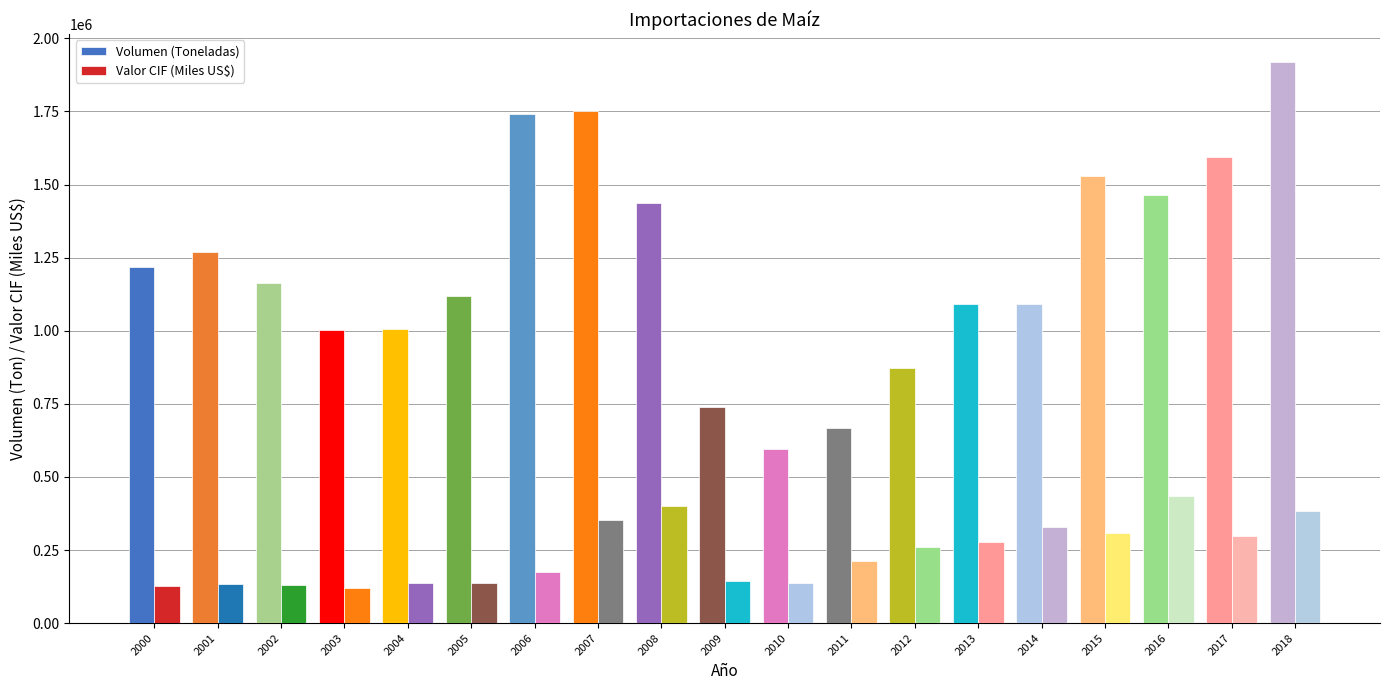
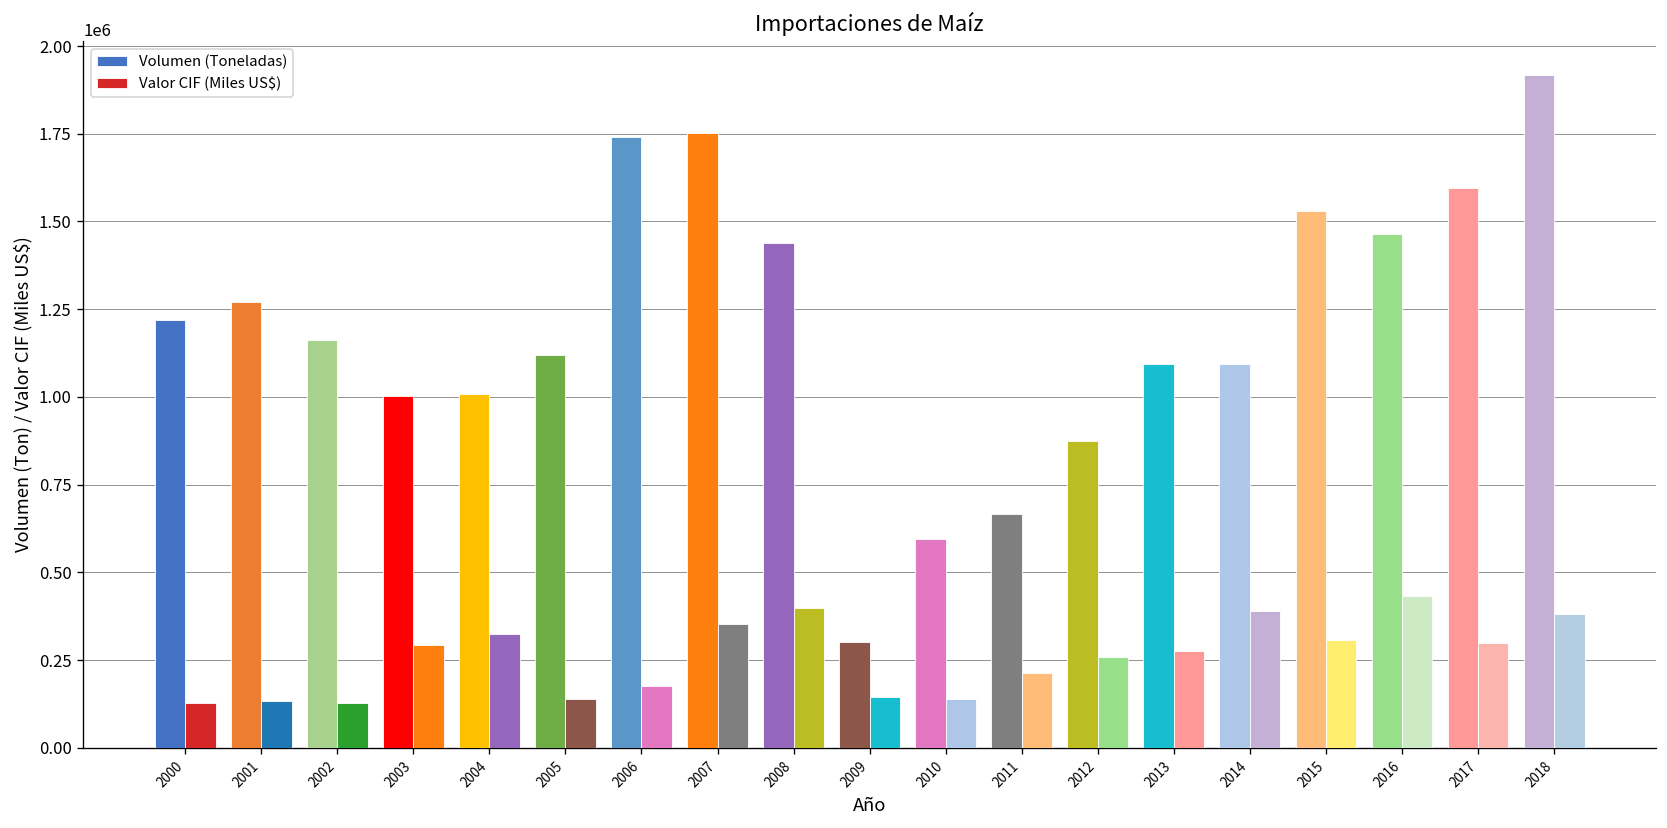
  {
    "Volumen (Toneladas)": {
      "2000": 1220000,
      "2001": 1270000,
      "2002": 1160000,
      "2003": 1000000,
      "2004": 1010000,
      "2005": 1120000,
      "2006": 1740000,
      "2007": 1750000,
      "2008": 1440000,
-     "2009": 740000,
+     "2009": 300000,
      "2010": 600000,
      "2011": 670000,
      "2012": 870000,
      "2013": 1090000,
      "2014": 1090000,
      "2015": 1530000,
      "2016": 1460000,
      "2017": 1600000,
      "2018": 1920000
    },
    "Valor CIF (Miles US$)": {
      "2000": 130000,
      "2001": 130000,
      "2002": 130000,
-     "2003": 120000,
-     "2004": 140000,
+     "2003": 290000,
+     "2004": 330000,
      "2005": 140000,
      "2006": 180000,
      "2007": 350000,
      "2008": 400000,
      "2009": 140000,
      "2010": 140000,
      "2011": 210000,
      "2012": 260000,
      "2013": 280000,
-     "2014": 330000,
+     "2014": 390000,
      "2015": 310000,
      "2016": 430000,
      "2017": 300000,
      "2018": 380000
    }
  }
